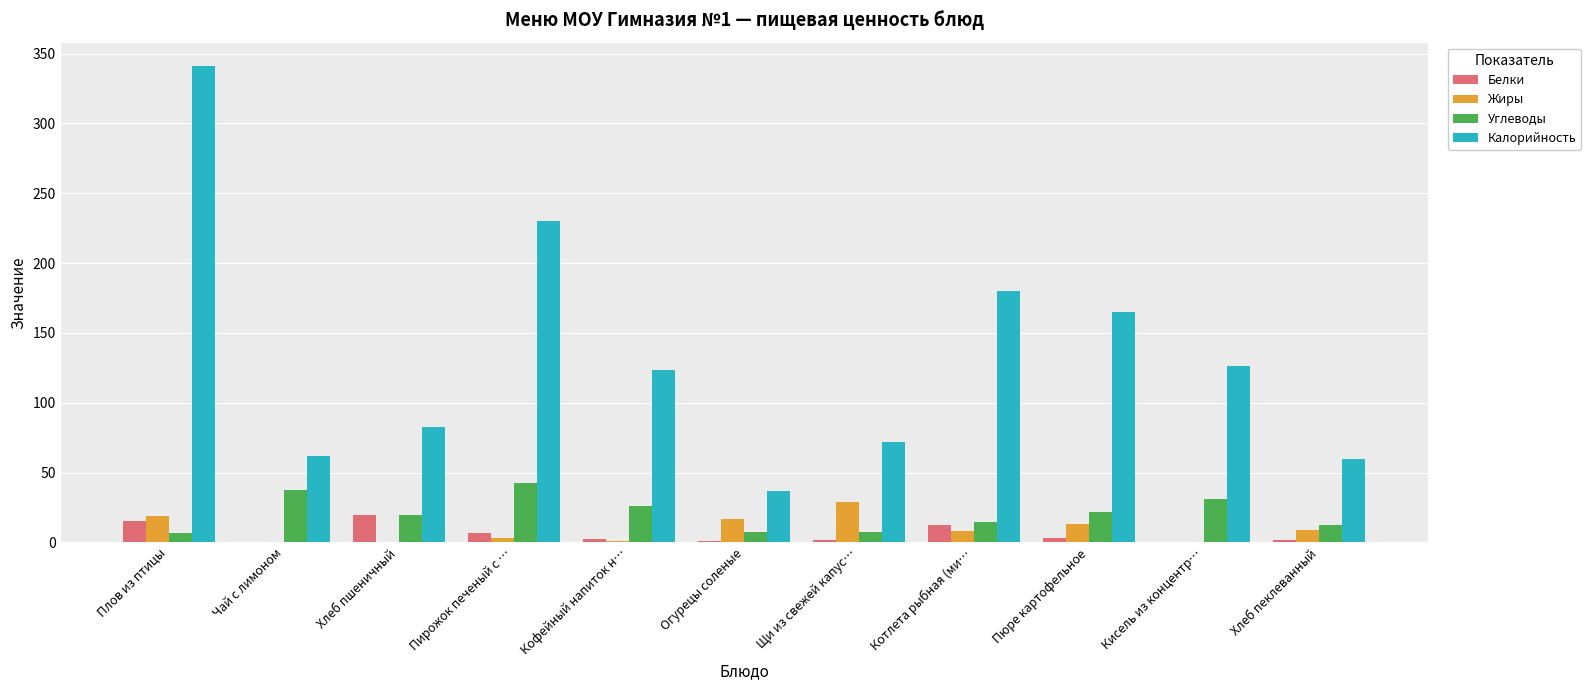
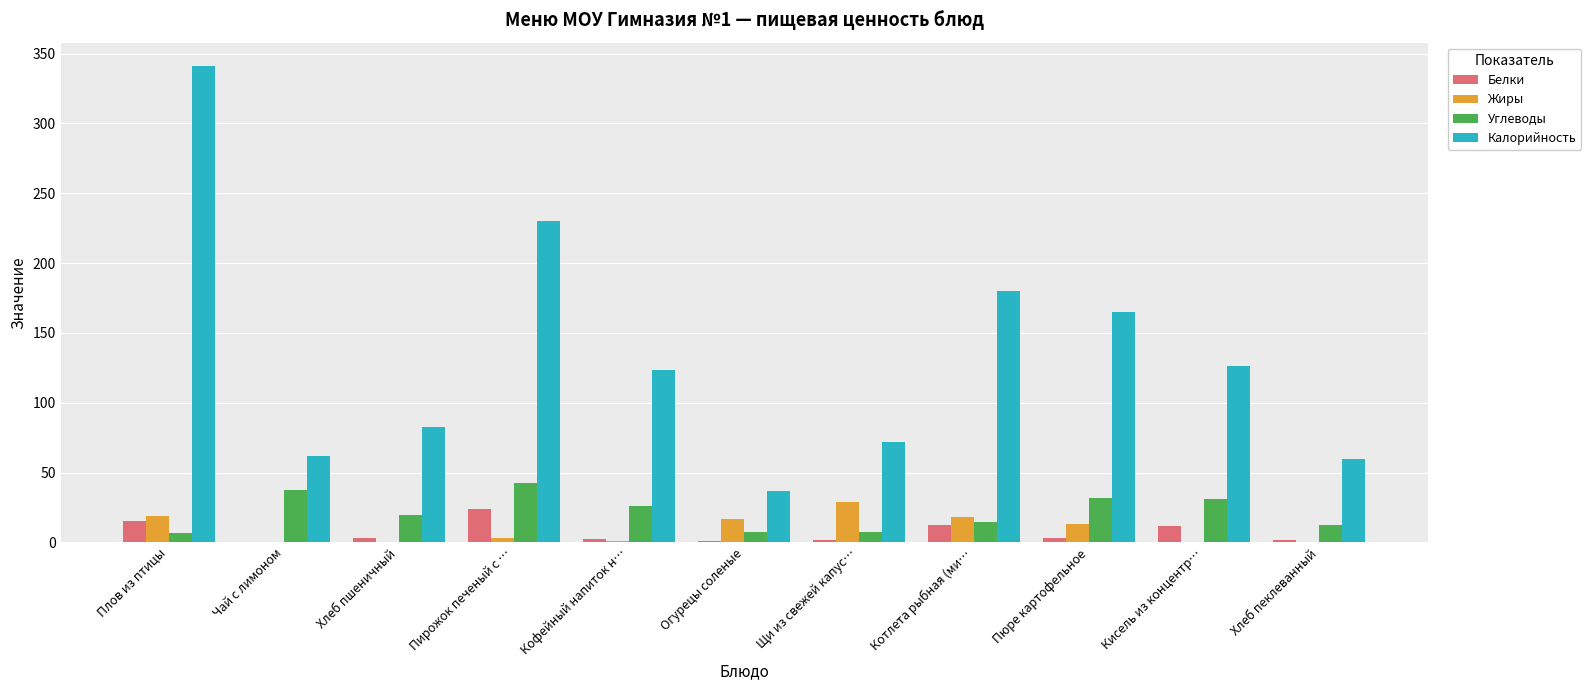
  {
    "Белки": {
      "Плов из птицы": 15,
-     "Хлеб пшеничный": 20,
-     "Пирожок печеный с …": 7,
+     "Хлеб пшеничный": 3,
+     "Пирожок печеный с …": 24,
      "Кофейный напиток н…": 2,
      "Котлета рыбная (ми…": 12,
      "Пюре картофельное": 3,
-     "Кисель из концентр…": 0,
+     "Кисель из концентр…": 12,
      "Хлеб пеклеванный": 2
    },
    "Жиры": {
      "Плов из птицы": 19,
      "Чай с лимоном": 0,
      "Пирожок печеный с …": 3,
      "Огурецы соленые": 17,
      "Щи из свежей капус…": 29,
-     "Котлета рыбная (ми…": 8,
+     "Котлета рыбная (ми…": 18,
      "Пюре картофельное": 13,
      "Кисель из концентр…": 0,
-     "Хлеб пеклеванный": 9
+     "Хлеб пеклеванный": 0
    },
    "Углеводы": {
      "Плов из птицы": 7,
      "Чай с лимоном": 38,
      "Хлеб пшеничный": 20,
      "Пирожок печеный с …": 42,
      "Кофейный напиток н…": 26,
      "Огурецы соленые": 8,
      "Щи из свежей капус…": 7,
      "Котлета рыбная (ми…": 14,
-     "Пюре картофельное": 22,
+     "Пюре картофельное": 32,
      "Кисель из концентр…": 31,
      "Хлеб пеклеванный": 12
    },
    "Калорийность": {
      "Плов из птицы": 341,
      "Чай с лимоном": 62,
      "Хлеб пшеничный": 83,
      "Пирожок печеный с …": 230,
      "Кофейный напиток н…": 124,
      "Огурецы соленые": 37,
      "Щи из свежей капус…": 72,
      "Котлета рыбная (ми…": 180,
      "Пюре картофельное": 165,
      "Кисель из концентр…": 127,
      "Хлеб пеклеванный": 59
    }
  }
